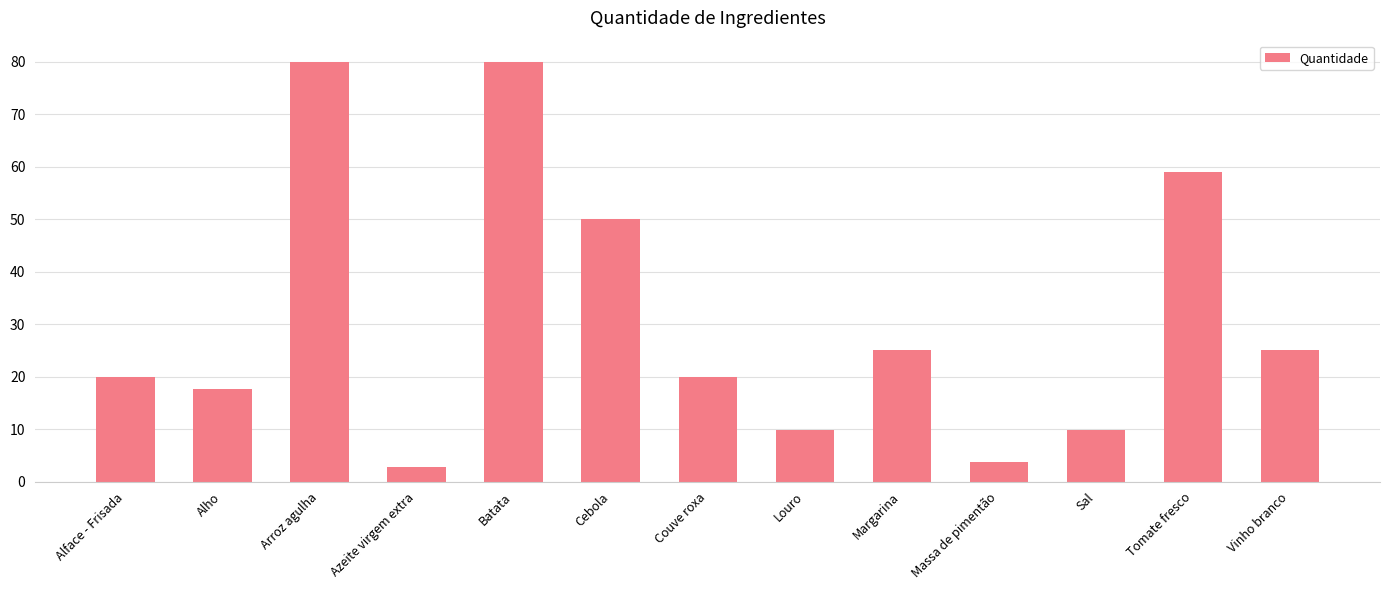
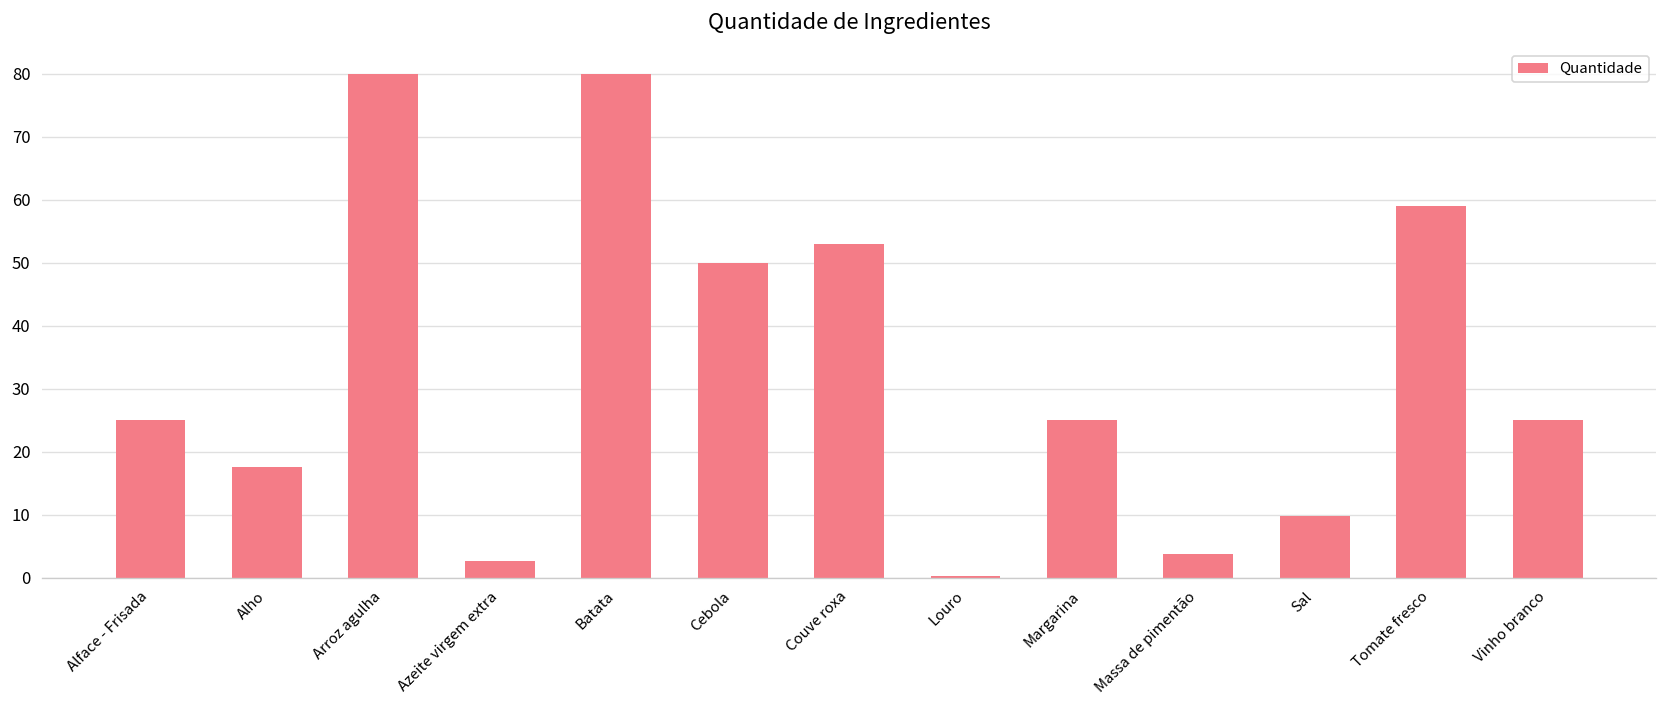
  {
-   "Alface - Frisada": 20,
+   "Alface - Frisada": 25,
    "Alho": 18,
    "Arroz agulha": 80,
    "Azeite virgem extra": 3,
    "Batata": 80,
    "Cebola": 50,
-   "Couve roxa": 20,
-   "Louro": 10,
+   "Couve roxa": 53,
+   "Louro": 0,
    "Margarina": 25,
    "Massa de pimentão": 4,
    "Sal": 10,
    "Tomate fresco": 59,
    "Vinho branco": 25
  }
